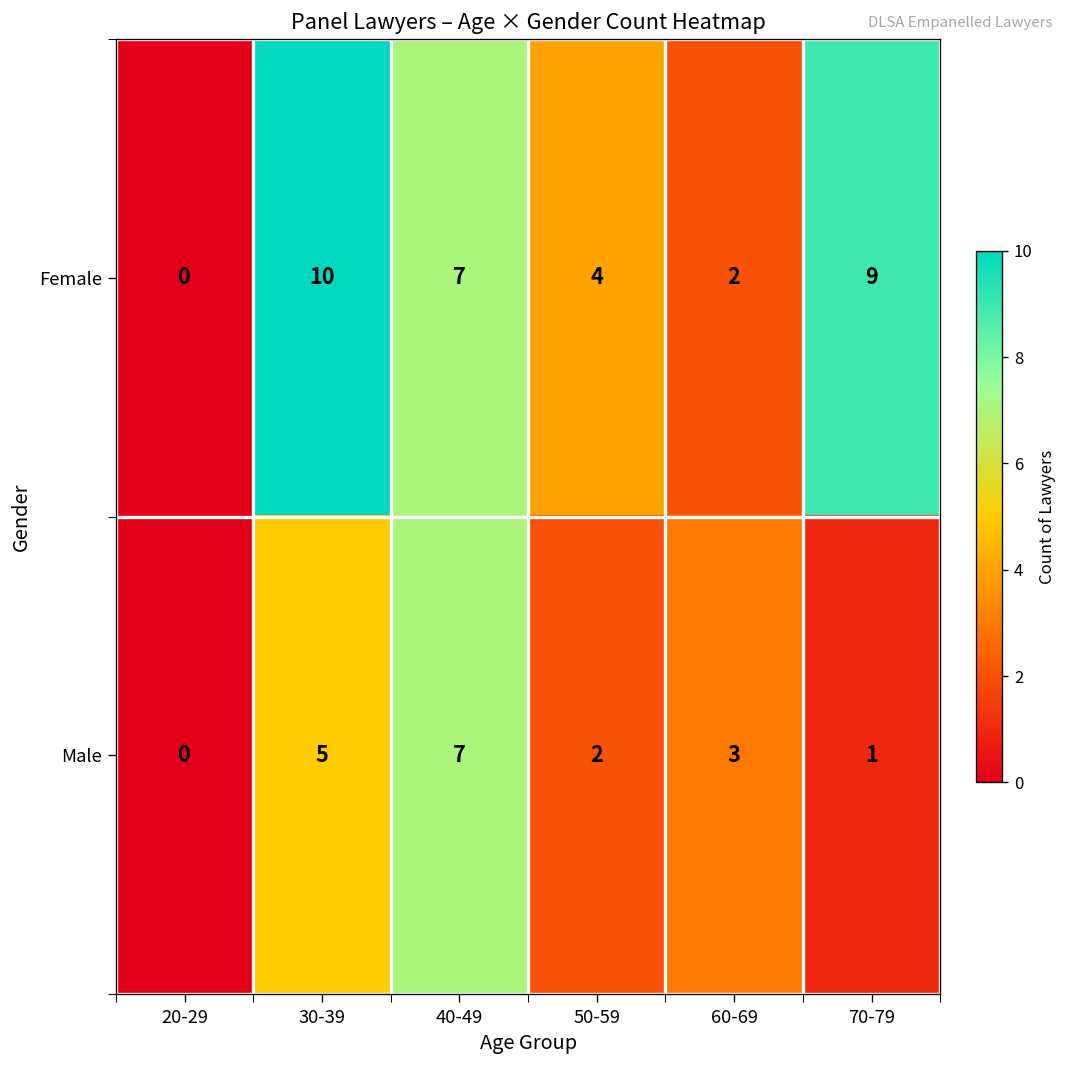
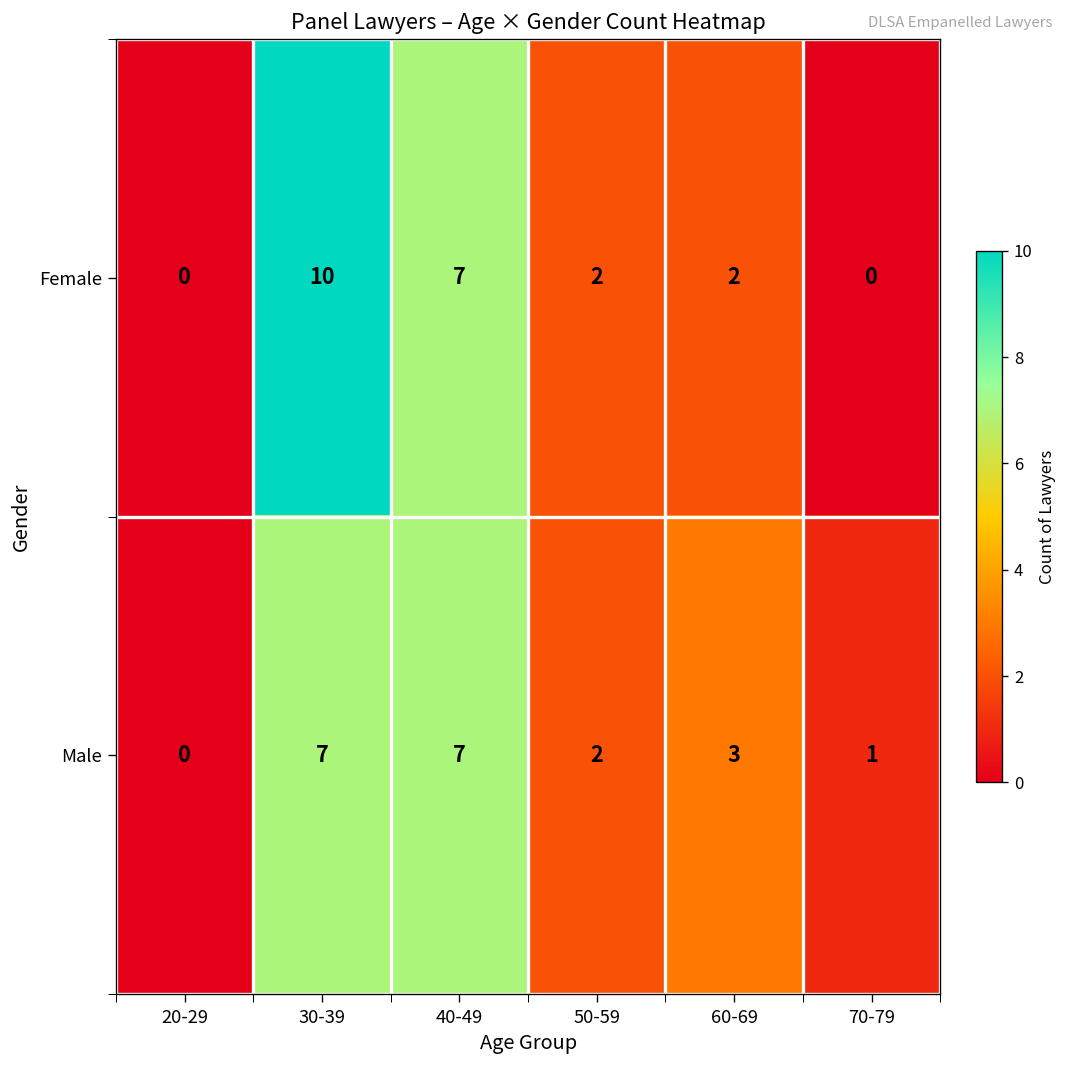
  {
    "Female": {
      "20-29": 0,
      "30-39": 10,
      "40-49": 7,
-     "50-59": 4,
+     "50-59": 2,
      "60-69": 2,
-     "70-79": 9
+     "70-79": 0
    },
    "Male": {
      "20-29": 0,
-     "30-39": 5,
+     "30-39": 7,
      "40-49": 7,
      "50-59": 2,
      "60-69": 3,
      "70-79": 1
    }
  }
